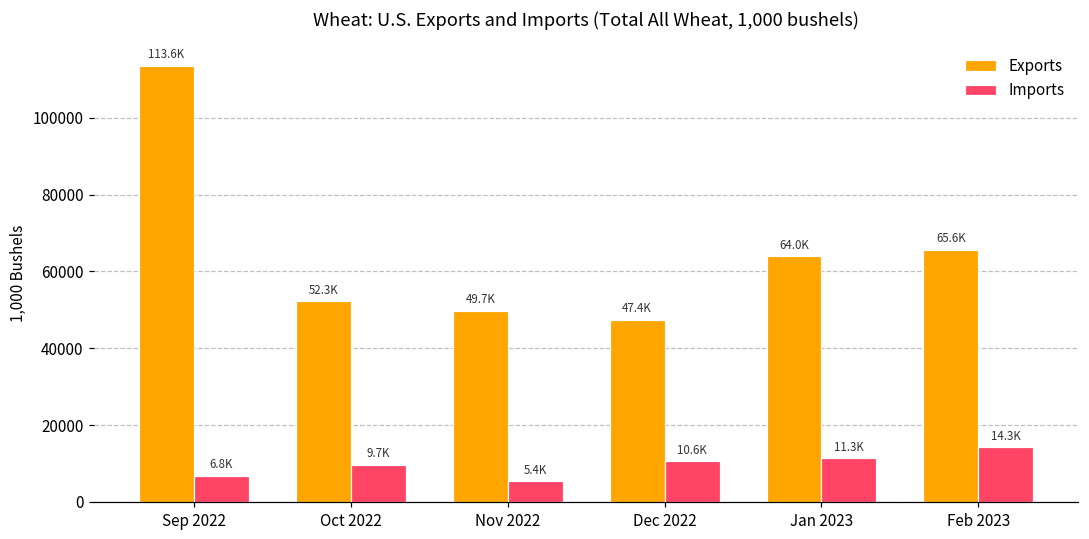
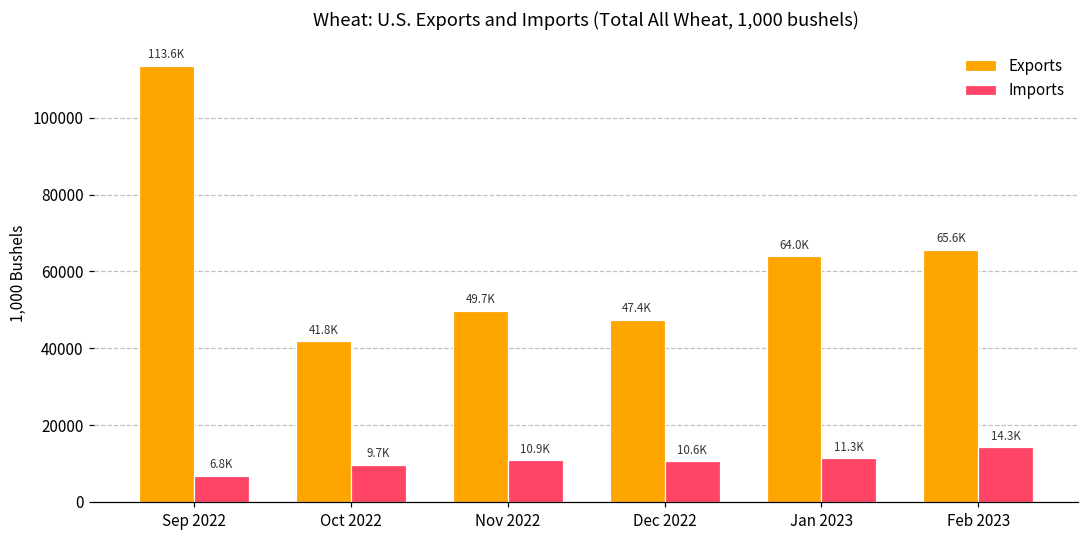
  {
    "Exports": {
      "Sep 2022": "113.6K",
-     "Oct 2022": "52.3K",
+     "Oct 2022": "41.8K",
      "Nov 2022": "49.7K",
      "Dec 2022": "47.4K",
      "Jan 2023": "64.0K",
      "Feb 2023": "65.6K"
    },
    "Imports": {
      "Sep 2022": "6.8K",
      "Oct 2022": "9.7K",
-     "Nov 2022": "5.4K",
+     "Nov 2022": "10.9K",
      "Dec 2022": "10.6K",
      "Jan 2023": "11.3K",
      "Feb 2023": "14.3K"
    }
  }
